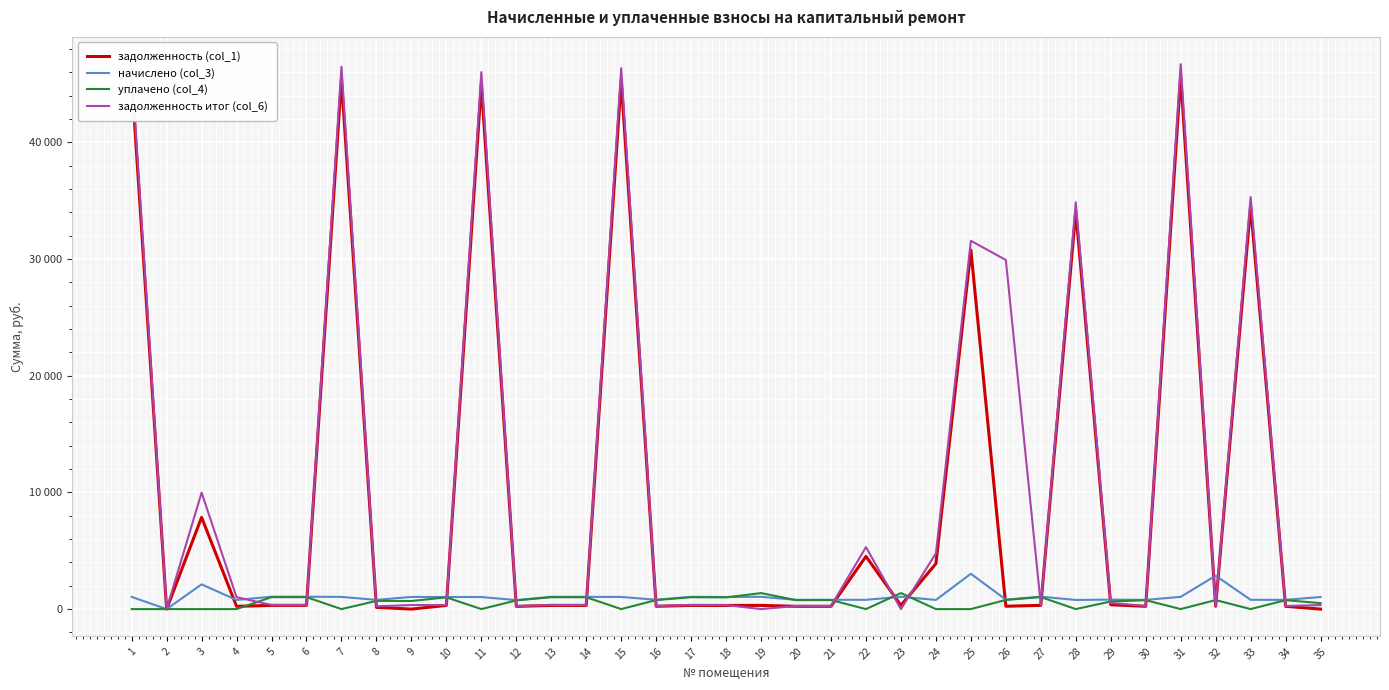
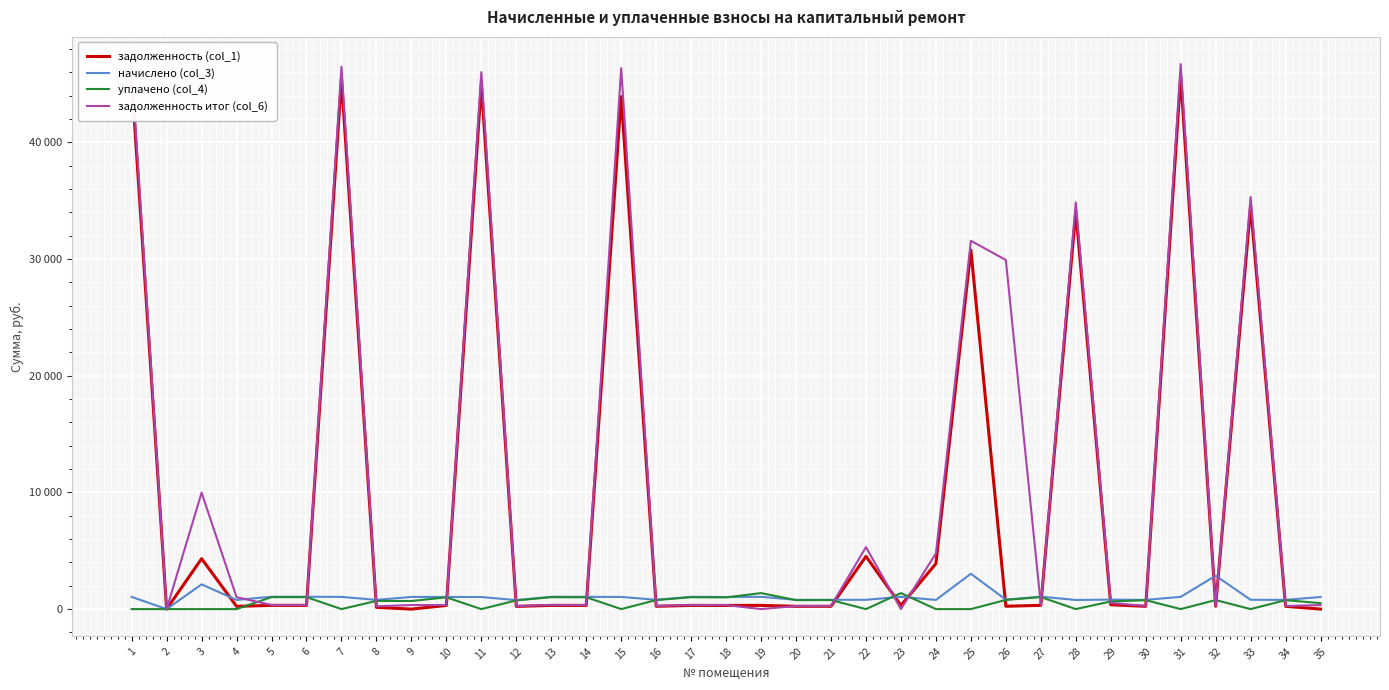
  {
    "задолженность (col_1)": {
-     "3": 7900,
+     "3": 4300,
      "4": 200,
      "7": 45400,
      "9": 0,
      "11": 45000,
-     "15": 45300,
+     "15": 43900,
      "19": 300,
      "22": 4500,
      "23": 300,
      "24": 3900,
      "25": 30800,
      "26": 200,
      "28": 34100,
      "31": 45700,
      "33": 34500,
      "35": 0
    },
    "начислено (col_3)": {
      "1": 1000,
      "3": 2100,
      "4": 800,
      "7": 1000,
      "9": 1000,
      "11": 1000,
      "15": 1000,
      "19": 1100,
      "22": 800,
      "23": 1100,
      "24": 800,
      "25": 3000,
      "28": 800,
      "31": 1000,
      "32": 2900,
      "33": 800,
      "35": 1000
    },
    "уплачено (col_4)": {
      "1": 0,
      "3": 0,
      "4": 0,
      "7": 0,
      "9": 700,
      "11": 0,
      "15": 0,
      "19": 1400,
      "22": 0,
      "23": 1400,
      "24": 0,
      "25": 0,
      "28": 0,
      "31": 0,
      "32": 800,
      "33": 0
    },
    "задолженность итог (col_6)": {
      "3": 10000,
      "4": 1000,
      "7": 46500,
      "9": 300,
      "11": 46000,
      "15": 46400,
      "19": 0,
      "22": 5300,
      "23": 0,
      "24": 4800,
      "25": 31600,
      "26": 29900,
      "28": 34900,
      "31": 46700,
      "33": 35300
    }
  }
